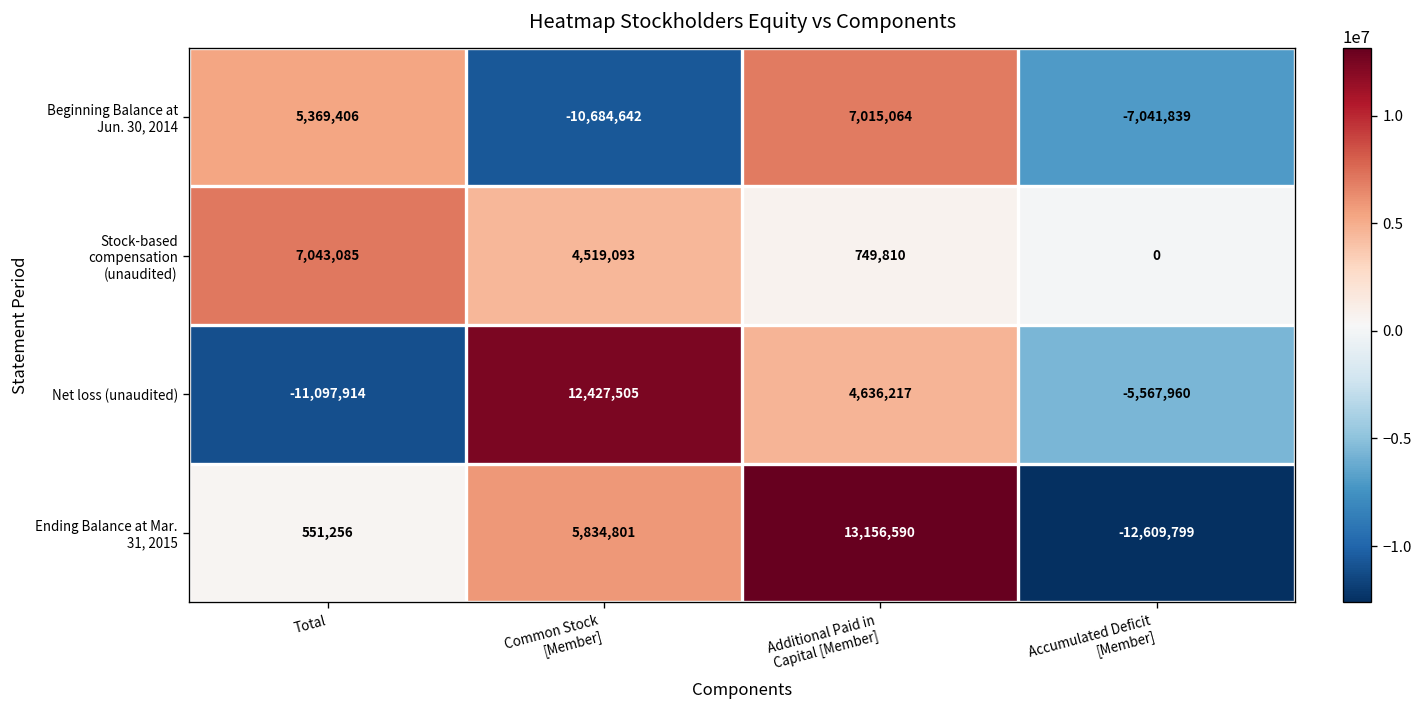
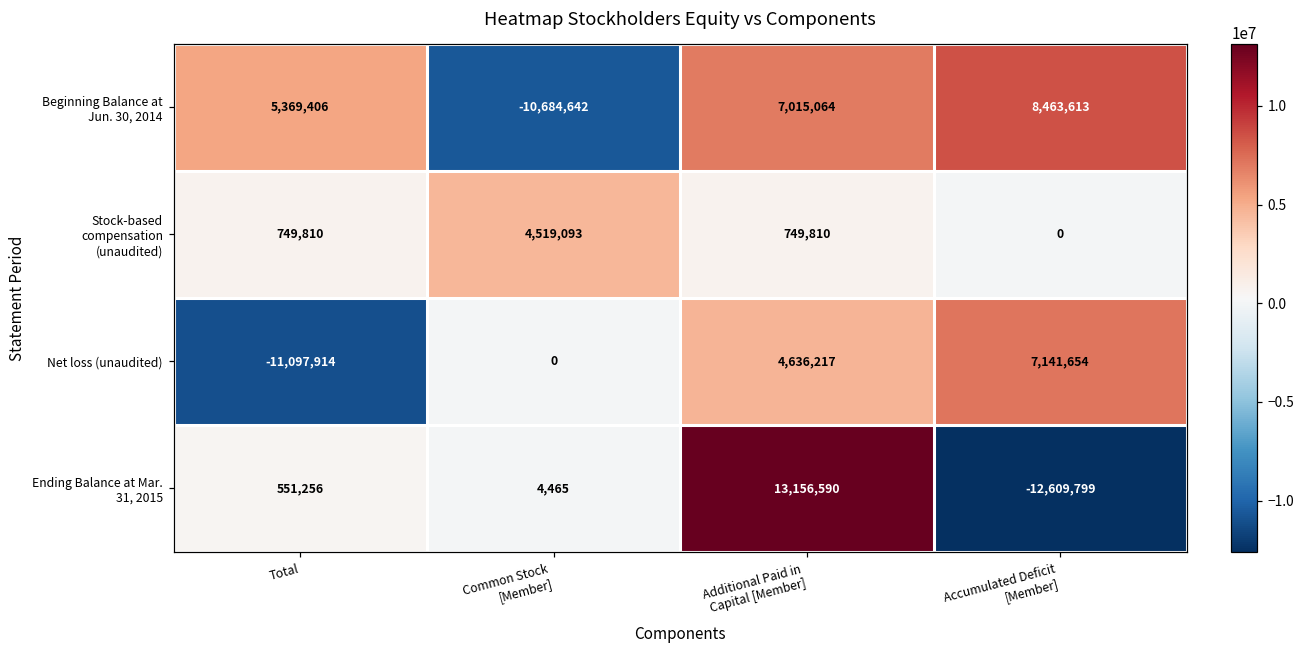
  {
    "Beginning Balance at Jun. 30, 2014": {
      "Total": "5,369,406",
      "Common Stock [Member]": "-10,684,642",
      "Additional Paid in Capital [Member]": "7,015,064",
-     "Accumulated Deficit [Member]": "-7,041,839"
+     "Accumulated Deficit [Member]": "8,463,613"
    },
    "Stock-based compensation (unaudited)": {
-     "Total": "7,043,085",
+     "Total": "749,810",
      "Common Stock [Member]": "4,519,093",
      "Additional Paid in Capital [Member]": "749,810",
      "Accumulated Deficit [Member]": "0"
    },
    "Net loss (unaudited)": {
      "Total": "-11,097,914",
-     "Common Stock [Member]": "12,427,505",
+     "Common Stock [Member]": "0",
      "Additional Paid in Capital [Member]": "4,636,217",
-     "Accumulated Deficit [Member]": "-5,567,960"
+     "Accumulated Deficit [Member]": "7,141,654"
    },
    "Ending Balance at Mar. 31, 2015": {
      "Total": "551,256",
-     "Common Stock [Member]": "5,834,801",
+     "Common Stock [Member]": "4,465",
      "Additional Paid in Capital [Member]": "13,156,590",
      "Accumulated Deficit [Member]": "-12,609,799"
    }
  }
